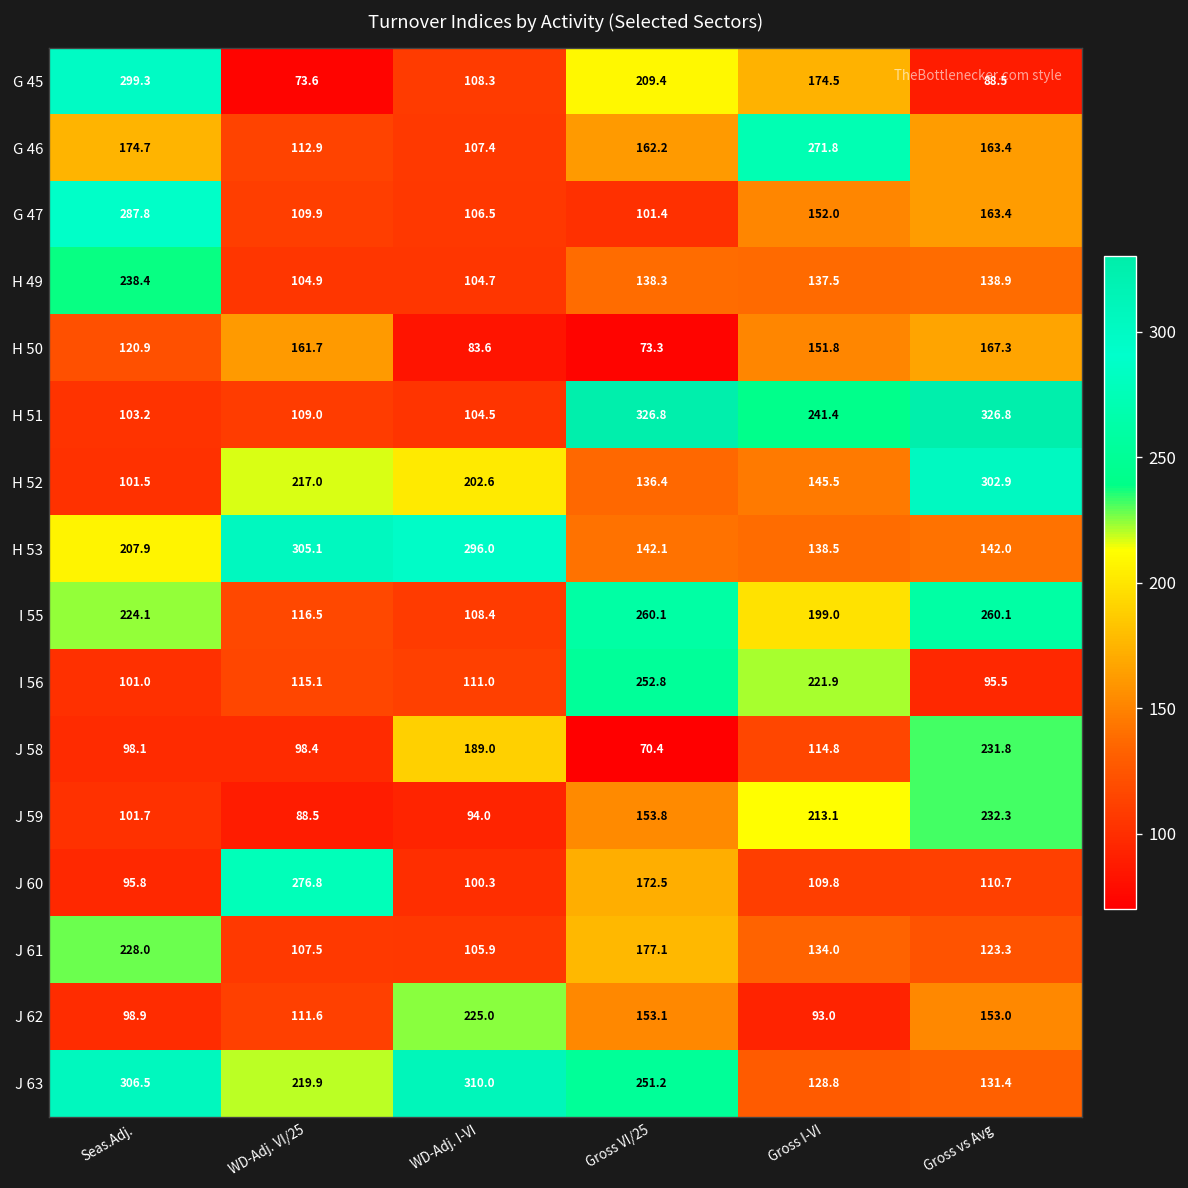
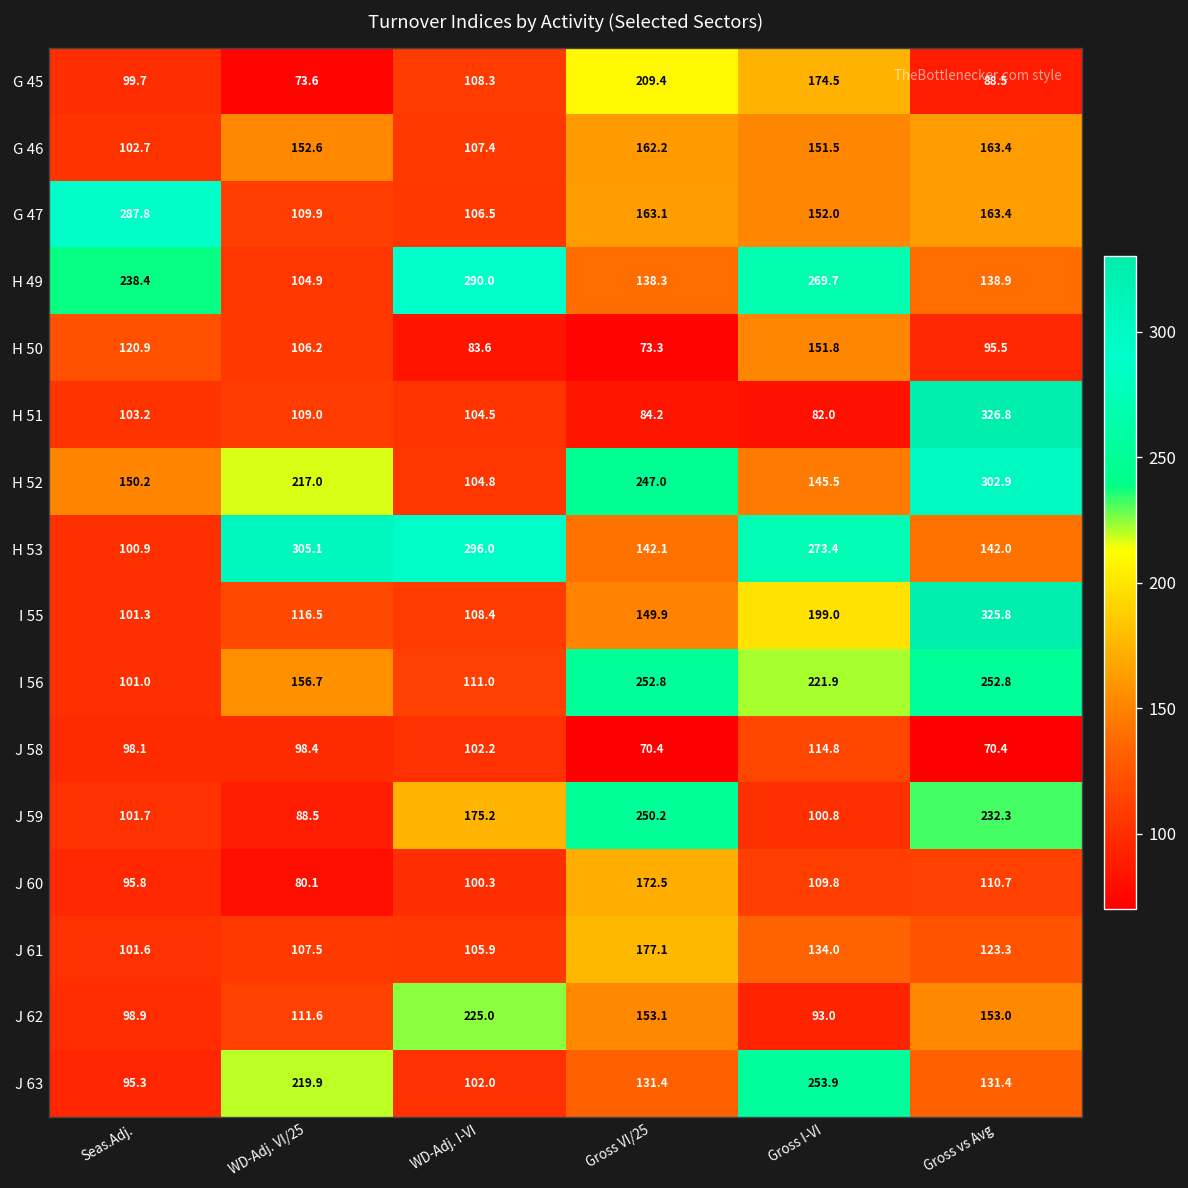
  {
    "G 45": {
-     "Seas.Adj.": 299.3,
+     "Seas.Adj.": 99.7,
      "WD-Adj. VI/25": 73.6,
      "WD-Adj. I-VI": 108.3,
      "Gross VI/25": 209.4,
      "Gross I-VI": 174.5
    },
    "G 46": {
-     "Seas.Adj.": 174.7,
-     "WD-Adj. VI/25": 112.9,
+     "Seas.Adj.": 102.7,
+     "WD-Adj. VI/25": 152.6,
      "WD-Adj. I-VI": 107.4,
      "Gross VI/25": 162.2,
-     "Gross I-VI": 271.8,
+     "Gross I-VI": 151.5,
      "Gross vs Avg": 163.4
    },
    "G 47": {
      "Seas.Adj.": 287.8,
      "WD-Adj. VI/25": 109.9,
      "WD-Adj. I-VI": 106.5,
-     "Gross VI/25": 101.4,
+     "Gross VI/25": 163.1,
      "Gross I-VI": 152.0,
      "Gross vs Avg": 163.4
    },
    "H 49": {
      "Seas.Adj.": 238.4,
      "WD-Adj. VI/25": 104.9,
-     "WD-Adj. I-VI": 104.7,
+     "WD-Adj. I-VI": 290.0,
      "Gross VI/25": 138.3,
-     "Gross I-VI": 137.5,
+     "Gross I-VI": 269.7,
      "Gross vs Avg": 138.9
    },
    "H 50": {
      "Seas.Adj.": 120.9,
-     "WD-Adj. VI/25": 161.7,
+     "WD-Adj. VI/25": 106.2,
      "WD-Adj. I-VI": 83.6,
      "Gross VI/25": 73.3,
      "Gross I-VI": 151.8,
-     "Gross vs Avg": 167.3
+     "Gross vs Avg": 95.5
    },
    "H 51": {
      "Seas.Adj.": 103.2,
      "WD-Adj. VI/25": 109.0,
      "WD-Adj. I-VI": 104.5,
-     "Gross VI/25": 326.8,
-     "Gross I-VI": 241.4,
+     "Gross VI/25": 84.2,
+     "Gross I-VI": 82.0,
      "Gross vs Avg": 326.8
    },
    "H 52": {
-     "Seas.Adj.": 101.5,
+     "Seas.Adj.": 150.2,
      "WD-Adj. VI/25": 217.0,
-     "WD-Adj. I-VI": 202.6,
-     "Gross VI/25": 136.4,
+     "WD-Adj. I-VI": 104.8,
+     "Gross VI/25": 247.0,
      "Gross I-VI": 145.5,
      "Gross vs Avg": 302.9
    },
    "H 53": {
-     "Seas.Adj.": 207.9,
+     "Seas.Adj.": 100.9,
      "WD-Adj. VI/25": 305.1,
      "WD-Adj. I-VI": 296.0,
      "Gross VI/25": 142.1,
-     "Gross I-VI": 138.5,
+     "Gross I-VI": 273.4,
      "Gross vs Avg": 142.0
    },
    "I 55": {
-     "Seas.Adj.": 224.1,
+     "Seas.Adj.": 101.3,
      "WD-Adj. VI/25": 116.5,
      "WD-Adj. I-VI": 108.4,
-     "Gross VI/25": 260.1,
+     "Gross VI/25": 149.9,
      "Gross I-VI": 199.0,
-     "Gross vs Avg": 260.1
+     "Gross vs Avg": 325.8
    },
    "I 56": {
      "Seas.Adj.": 101.0,
-     "WD-Adj. VI/25": 115.1,
+     "WD-Adj. VI/25": 156.7,
      "WD-Adj. I-VI": 111.0,
      "Gross VI/25": 252.8,
      "Gross I-VI": 221.9,
-     "Gross vs Avg": 95.5
+     "Gross vs Avg": 252.8
    },
    "J 58": {
      "Seas.Adj.": 98.1,
      "WD-Adj. VI/25": 98.4,
-     "WD-Adj. I-VI": 189.0,
+     "WD-Adj. I-VI": 102.2,
      "Gross VI/25": 70.4,
      "Gross I-VI": 114.8,
-     "Gross vs Avg": 231.8
+     "Gross vs Avg": 70.4
    },
    "J 59": {
      "Seas.Adj.": 101.7,
      "WD-Adj. VI/25": 88.5,
-     "WD-Adj. I-VI": 94.0,
-     "Gross VI/25": 153.8,
-     "Gross I-VI": 213.1,
+     "WD-Adj. I-VI": 175.2,
+     "Gross VI/25": 250.2,
+     "Gross I-VI": 100.8,
      "Gross vs Avg": 232.3
    },
    "J 60": {
      "Seas.Adj.": 95.8,
-     "WD-Adj. VI/25": 276.8,
+     "WD-Adj. VI/25": 80.1,
      "WD-Adj. I-VI": 100.3,
      "Gross VI/25": 172.5,
      "Gross I-VI": 109.8,
      "Gross vs Avg": 110.7
    },
    "J 61": {
-     "Seas.Adj.": 228.0,
+     "Seas.Adj.": 101.6,
      "WD-Adj. VI/25": 107.5,
      "WD-Adj. I-VI": 105.9,
      "Gross VI/25": 177.1,
      "Gross I-VI": 134.0,
      "Gross vs Avg": 123.3
    },
    "J 62": {
      "Seas.Adj.": 98.9,
      "WD-Adj. VI/25": 111.6,
      "WD-Adj. I-VI": 225.0,
      "Gross VI/25": 153.1,
      "Gross I-VI": 93.0,
      "Gross vs Avg": 153.0
    },
    "J 63": {
-     "Seas.Adj.": 306.5,
+     "Seas.Adj.": 95.3,
      "WD-Adj. VI/25": 219.9,
-     "WD-Adj. I-VI": 310.0,
-     "Gross VI/25": 251.2,
-     "Gross I-VI": 128.8,
+     "WD-Adj. I-VI": 102.0,
+     "Gross VI/25": 131.4,
+     "Gross I-VI": 253.9,
      "Gross vs Avg": 131.4
    }
  }
